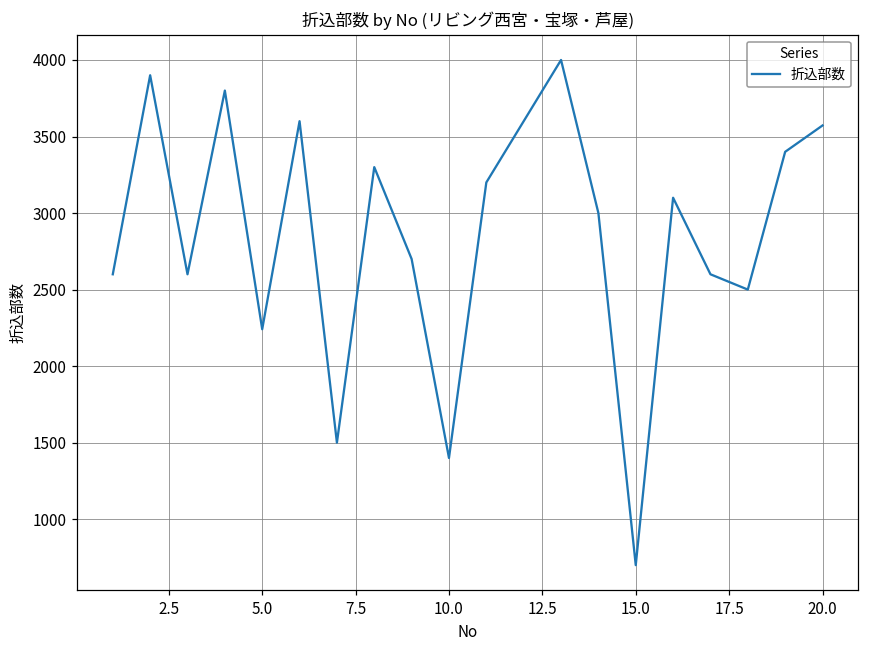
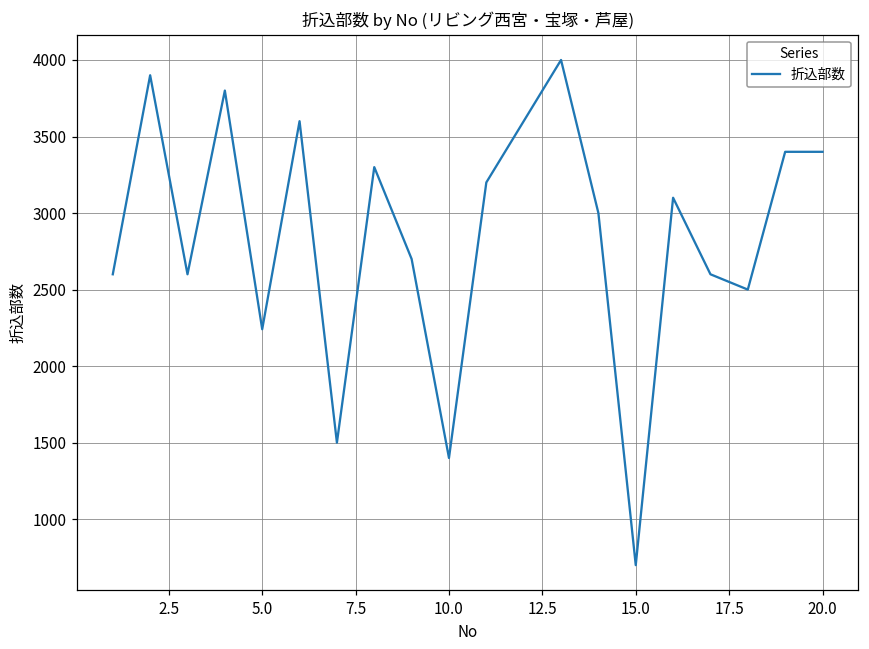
  {
    "5.0": 2240,
    "10.0": 1400,
    "15.0": 700,
-   "20.0": 3570
+   "20.0": 3400
  }
